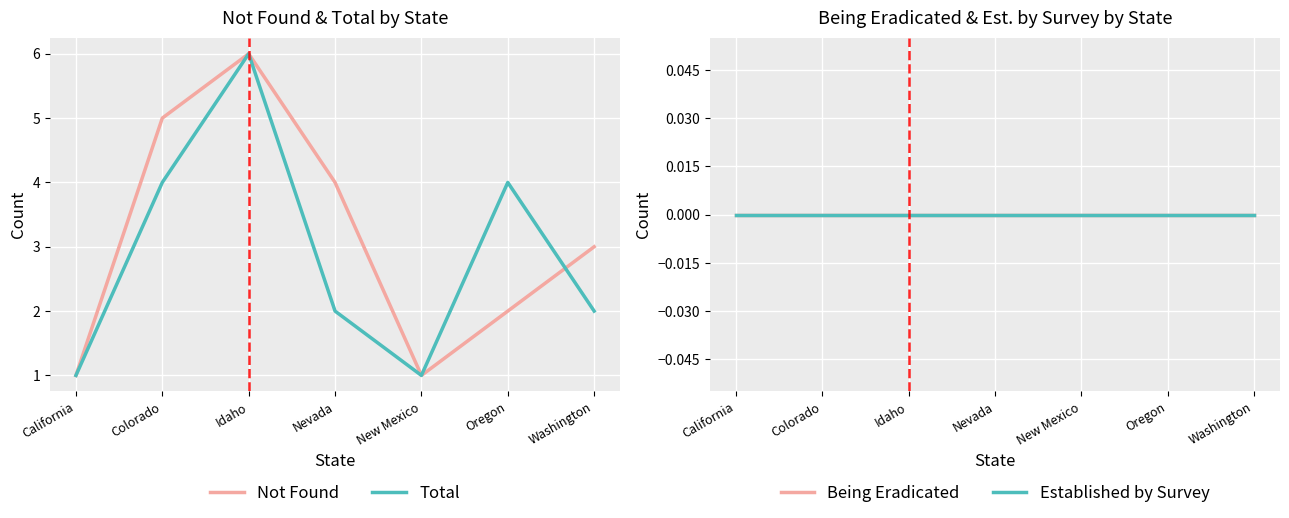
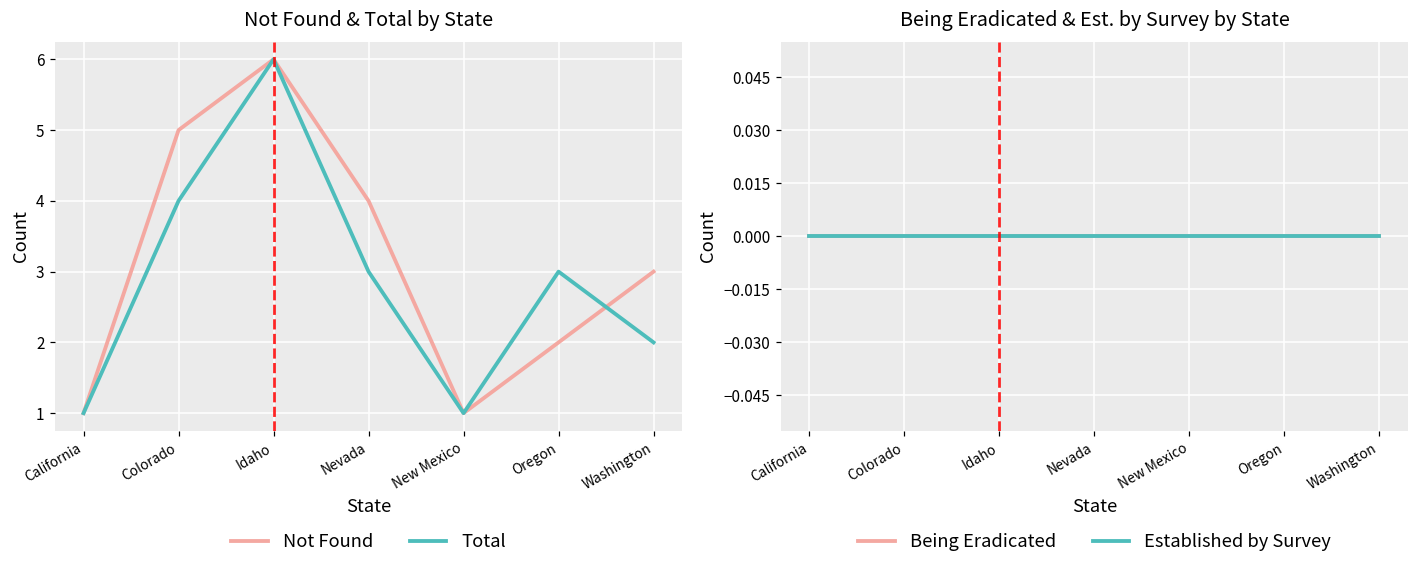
  {
    "Not Found & Total by State": {
      "Not Found": {
        "Colorado": 5,
        "Nevada": 4,
        "Oregon": 2,
        "Washington": 3
      },
      "Total": {
        "Colorado": 4,
-       "Nevada": 2,
-       "Oregon": 4,
+       "Nevada": 3,
+       "Oregon": 3,
        "Washington": 2
      }
    },
    "Being Eradicated & Est. by Survey by State": {
      "California": 0.000,
      "Colorado": 0.000,
      "Idaho": 0.000,
      "Nevada": 0.000,
      "New Mexico": 0.000,
      "Oregon": 0.000,
      "Washington": 0.000
    }
  }
